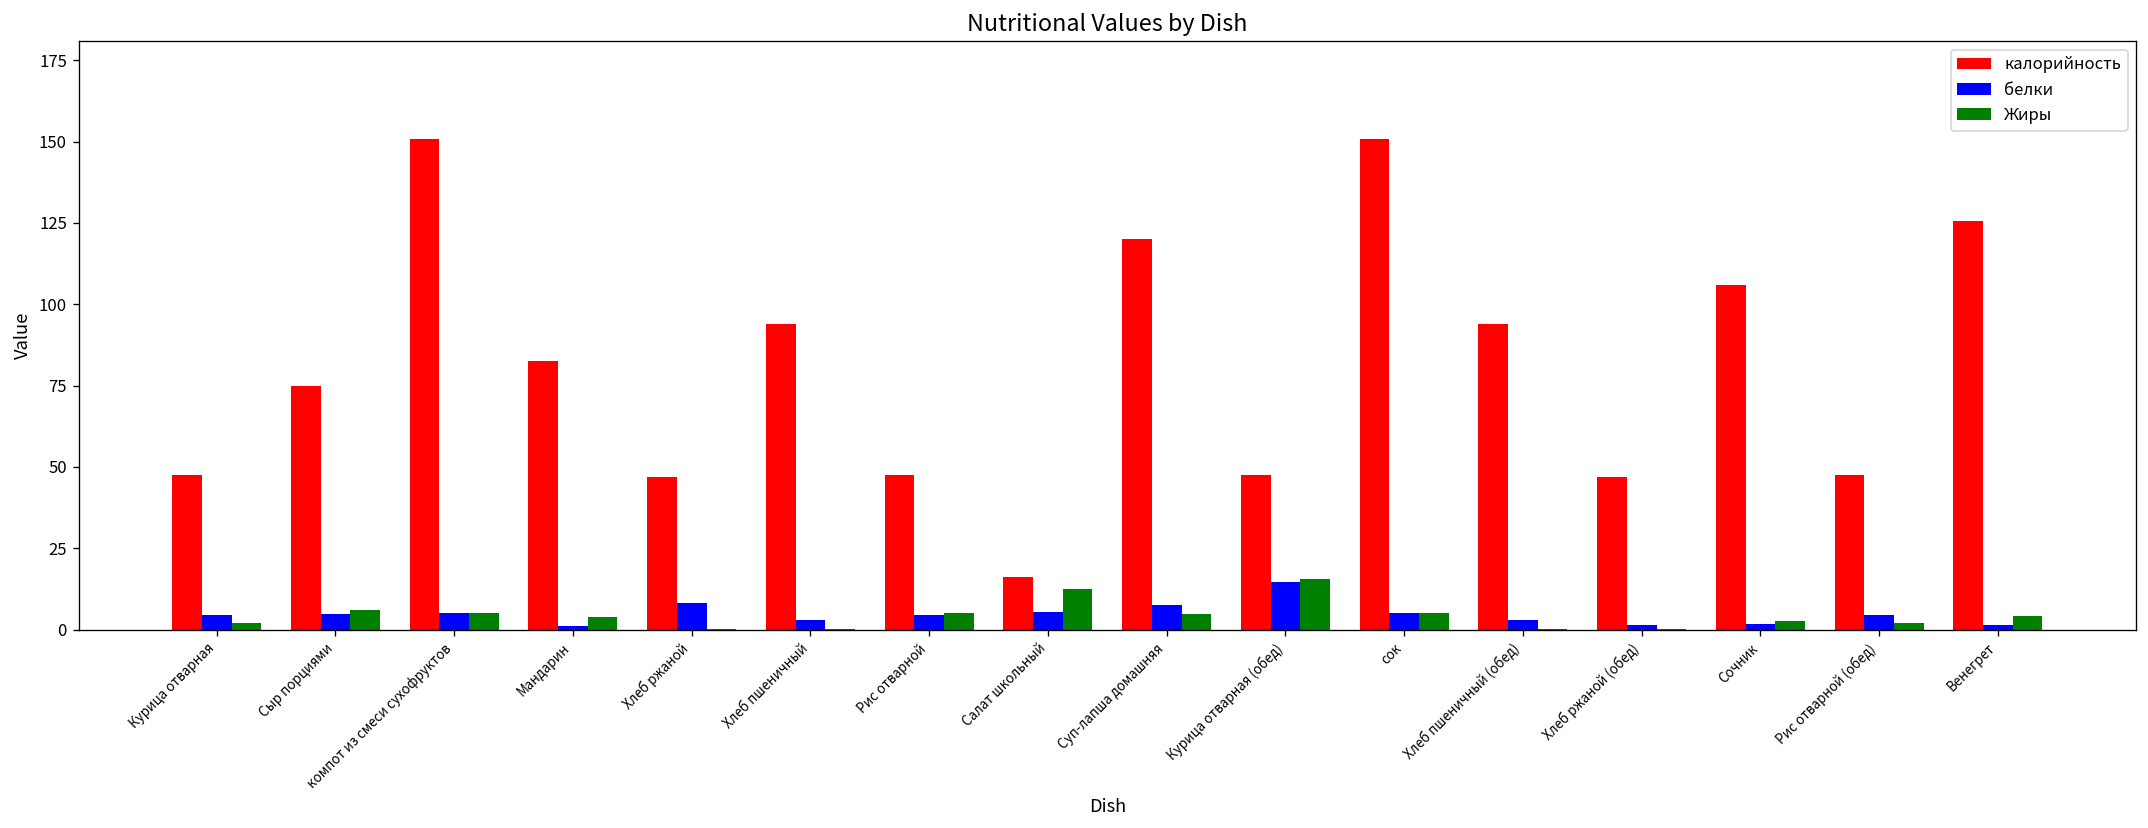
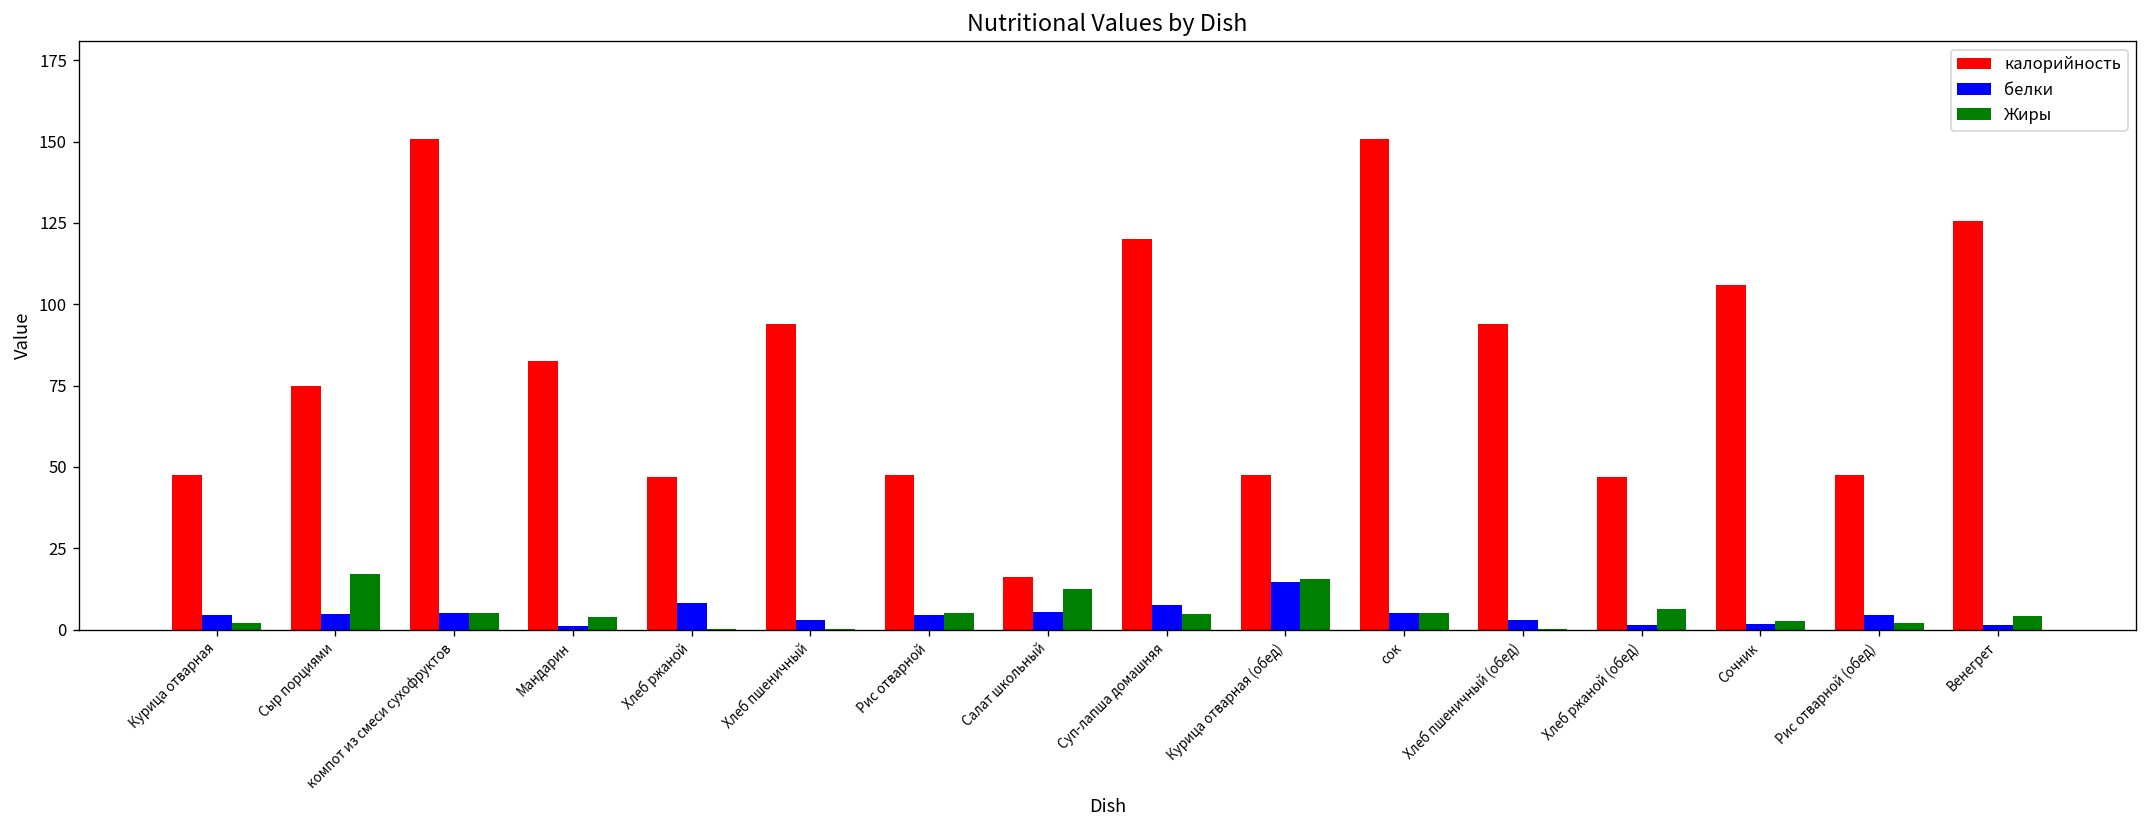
  {
    "калорийность": {
      "Курица отварная": 48,
      "Сыр порциями": 75,
      "компот из смеси сухофруктов": 151,
      "Мандарин": 83,
      "Хлеб ржаной": 47,
      "Хлеб пшеничный": 94,
      "Рис отварной": 48,
      "Салат школьный": 16,
      "Суп-лапша домашняя": 120,
      "Курица отварная (обед)": 48,
      "сок": 151,
      "Хлеб пшеничный (обед)": 94,
      "Хлеб ржаной (обед)": 47,
      "Сочник": 106,
      "Рис отварной (обед)": 48,
      "Венегрет": 126
    },
    "белки": {
      "Курица отварная": 4,
      "Сыр порциями": 5,
      "компот из смеси сухофруктов": 5,
      "Мандарин": 1,
      "Хлеб ржаной": 8,
      "Хлеб пшеничный": 3,
      "Рис отварной": 4,
      "Салат школьный": 5,
      "Суп-лапша домашняя": 8,
      "Курица отварная (обед)": 15,
      "сок": 5,
      "Хлеб пшеничный (обед)": 3,
      "Хлеб ржаной (обед)": 2,
      "Сочник": 2,
      "Рис отварной (обед)": 4,
      "Венегрет": 1
    },
    "Жиры": {
      "Курица отварная": 2,
-     "Сыр порциями": 6,
+     "Сыр порциями": 17,
      "компот из смеси сухофруктов": 5,
      "Мандарин": 4,
      "Рис отварной": 5,
      "Салат школьный": 12,
      "Суп-лапша домашняя": 5,
      "Курица отварная (обед)": 16,
      "сок": 5,
-     "Хлеб ржаной (обед)": 0,
+     "Хлеб ржаной (обед)": 6,
      "Сочник": 3,
      "Рис отварной (обед)": 2,
      "Венегрет": 4
    }
  }
